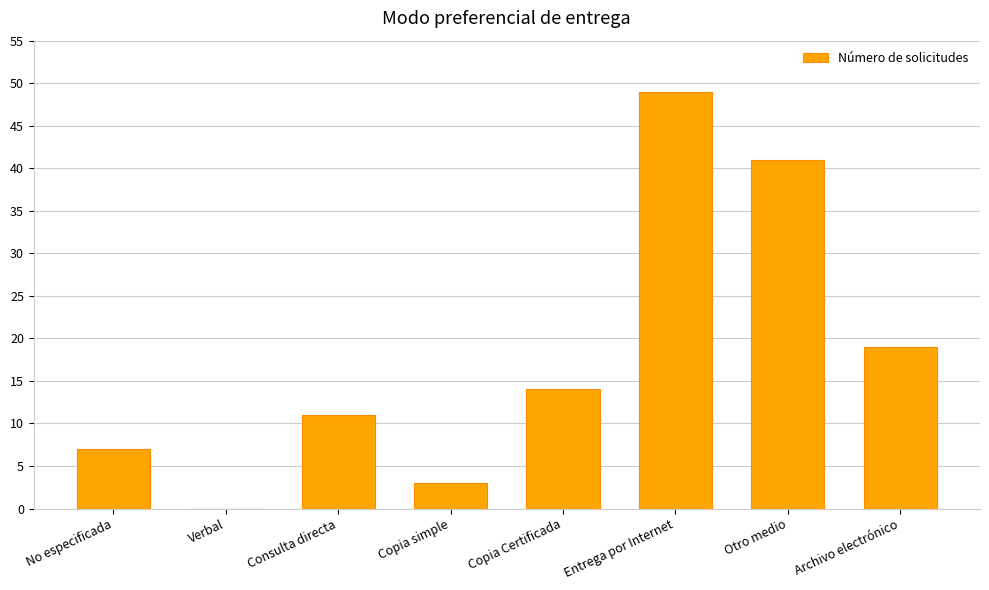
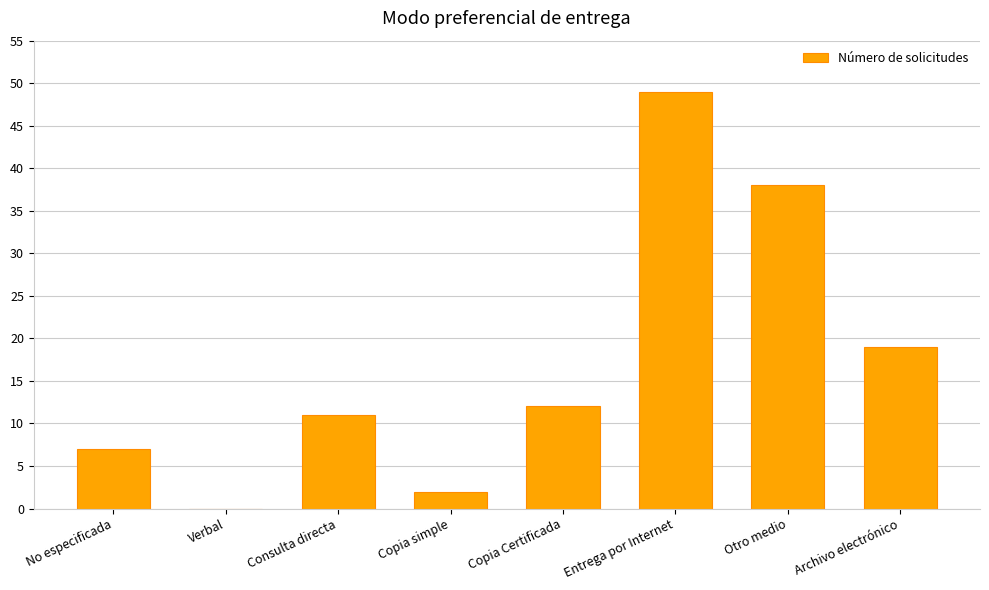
  {
    "No especificada": 7,
    "Verbal": 0,
    "Consulta directa": 11,
-   "Copia simple": 3,
-   "Copia Certificada": 14,
+   "Copia simple": 2,
+   "Copia Certificada": 12,
    "Entrega por Internet": 49,
-   "Otro medio": 41,
+   "Otro medio": 38,
    "Archivo electrónico": 19
  }
